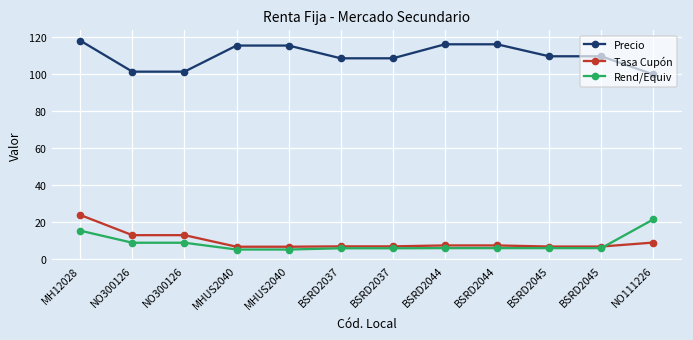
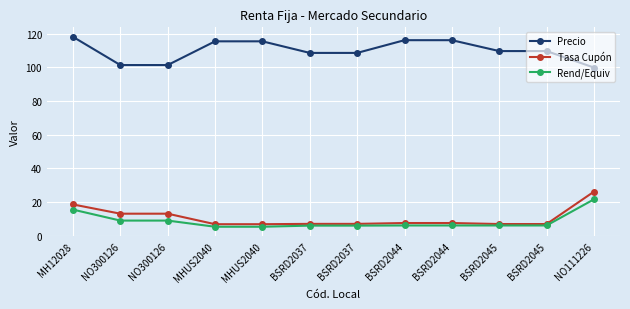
  {
    "Precio": {
      "MH12028": 118
    },
    "Tasa Cupón": {
-     "MH12028": 24,
-     "NO111226": 9
+     "MH12028": 19,
+     "NO111226": 26
    },
    "Rend/Equiv": {
      "MH12028": 15,
      "NO111226": 22
    }
  }
